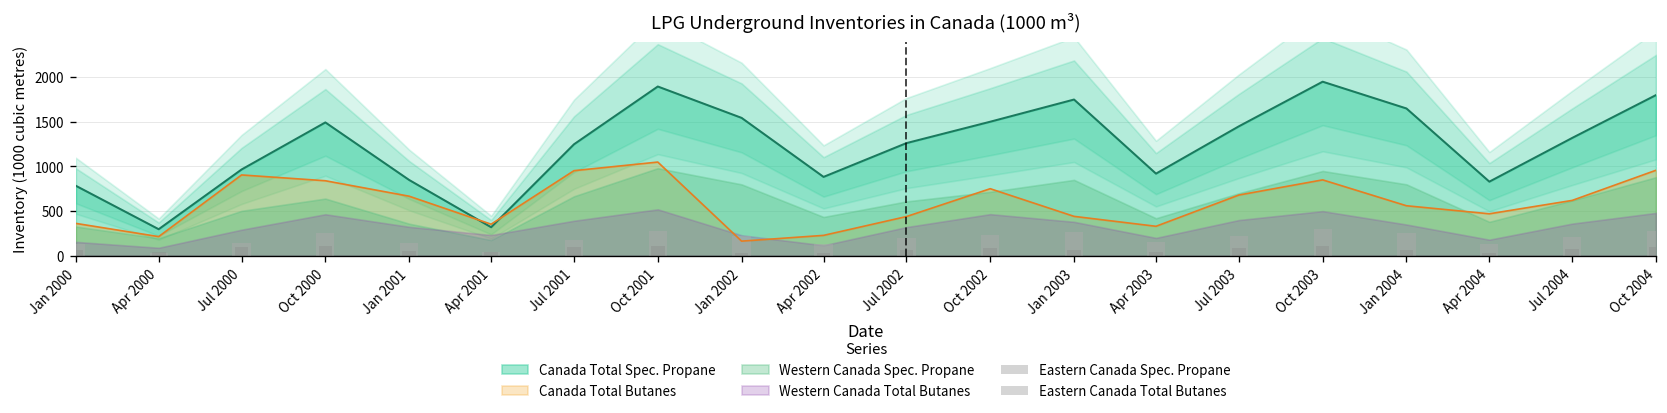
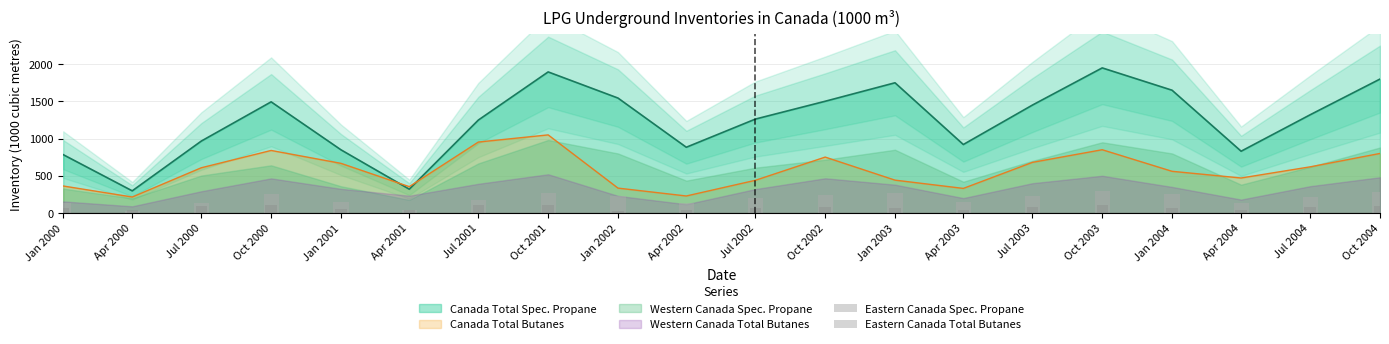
  {
    "Canada Total Butanes": {
      "Jan 2000": 400,
-     "Jul 2000": 900,
+     "Jul 2000": 600,
      "Oct 2000": 800,
      "Jan 2001": 700,
      "Apr 2001": 400,
      "Jul 2001": 1000,
      "Oct 2001": 1000,
-     "Jan 2002": 200,
+     "Jan 2002": 300,
      "Apr 2002": 200,
      "Jul 2002": 400,
      "Oct 2002": 800,
      "Jan 2003": 400,
      "Apr 2003": 300,
      "Oct 2003": 900,
      "Jan 2004": 600,
      "Apr 2004": 500,
-     "Oct 2004": 1000
+     "Oct 2004": 800
    }
  }
